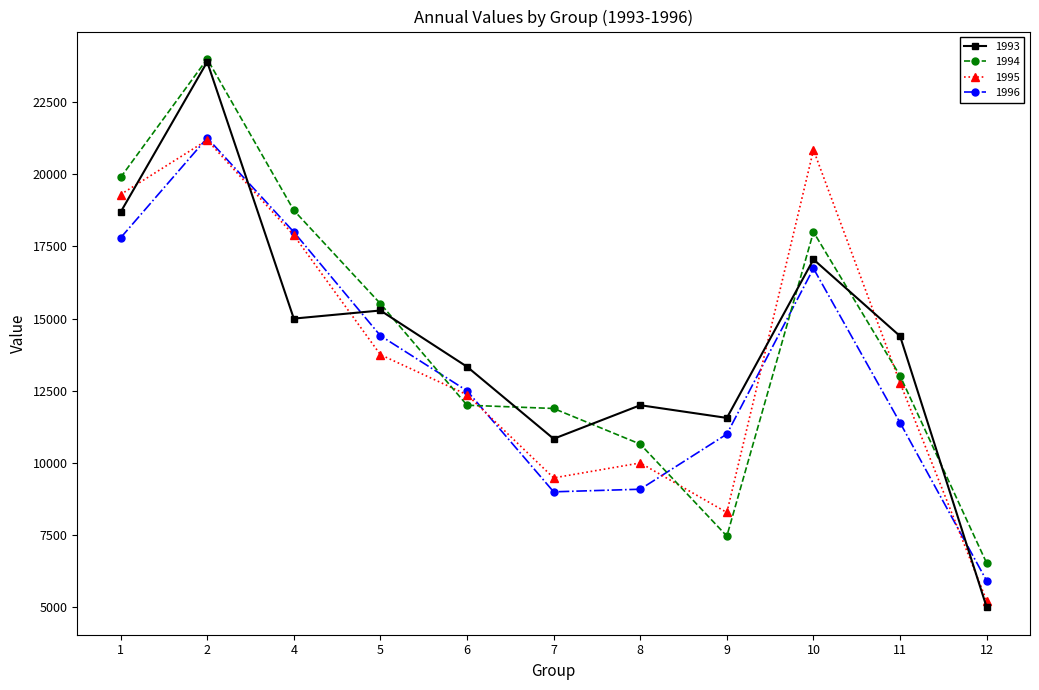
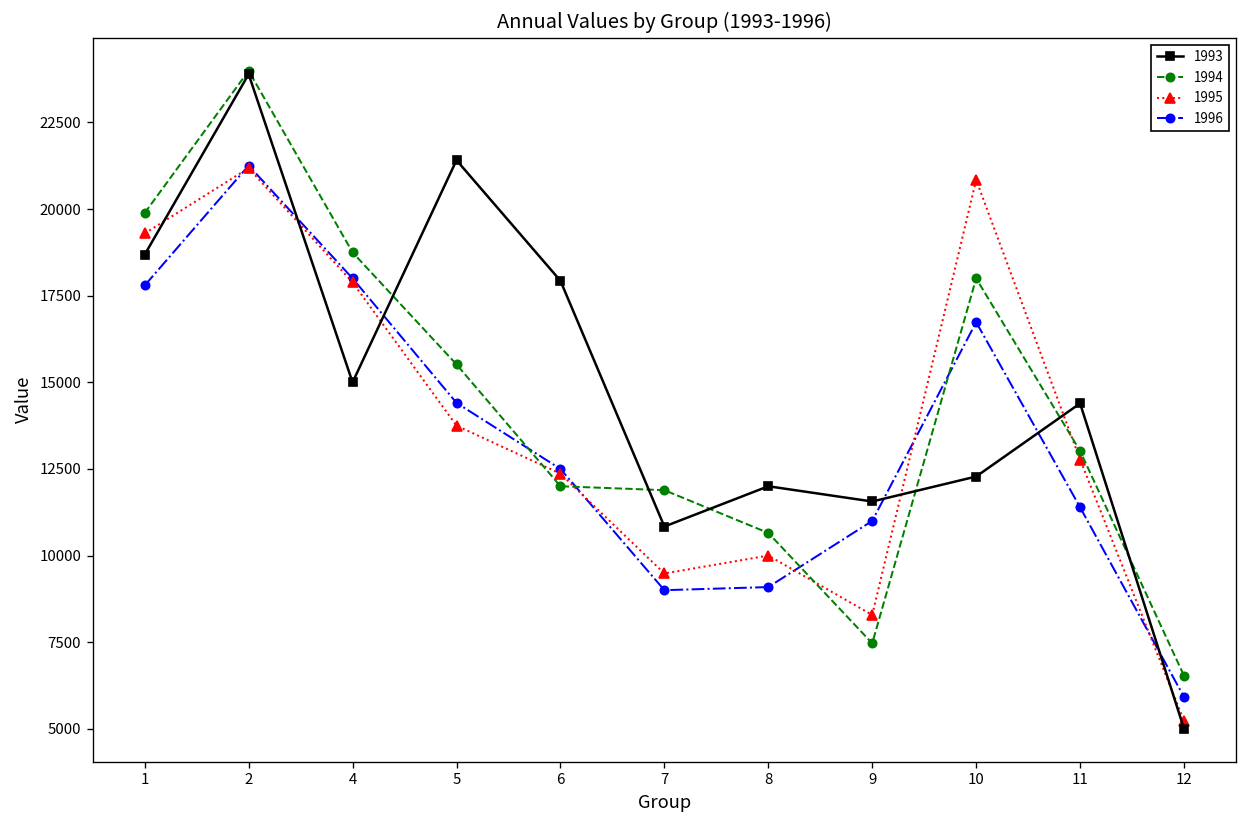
  {
    "1993": {
      "1": 18700,
      "2": 23900,
      "4": 15000,
-     "5": 15300,
-     "6": 13300,
+     "5": 21400,
+     "6": 17900,
      "7": 10800,
      "8": 12000,
      "9": 11600,
-     "10": 17100,
+     "10": 12300,
      "11": 14400,
      "12": 5000
    },
    "1994": {
      "1": 19900,
      "2": 24000,
      "4": 18800,
      "5": 15500,
      "6": 12000,
      "7": 11900,
      "8": 10700,
      "9": 7500,
      "10": 18000,
      "11": 13000,
      "12": 6500
    },
    "1995": {
      "1": 19300,
      "4": 17900,
      "5": 13800,
      "6": 12400,
      "7": 9500,
      "8": 10000,
      "9": 8300,
      "10": 20800,
      "11": 12800,
      "12": 5200
    },
    "1996": {
      "1": 17800,
      "4": 18000,
      "5": 14400,
      "6": 12500,
      "7": 9000,
      "8": 9100,
      "9": 11000,
      "10": 16700,
      "11": 11400,
      "12": 5900
    }
  }
